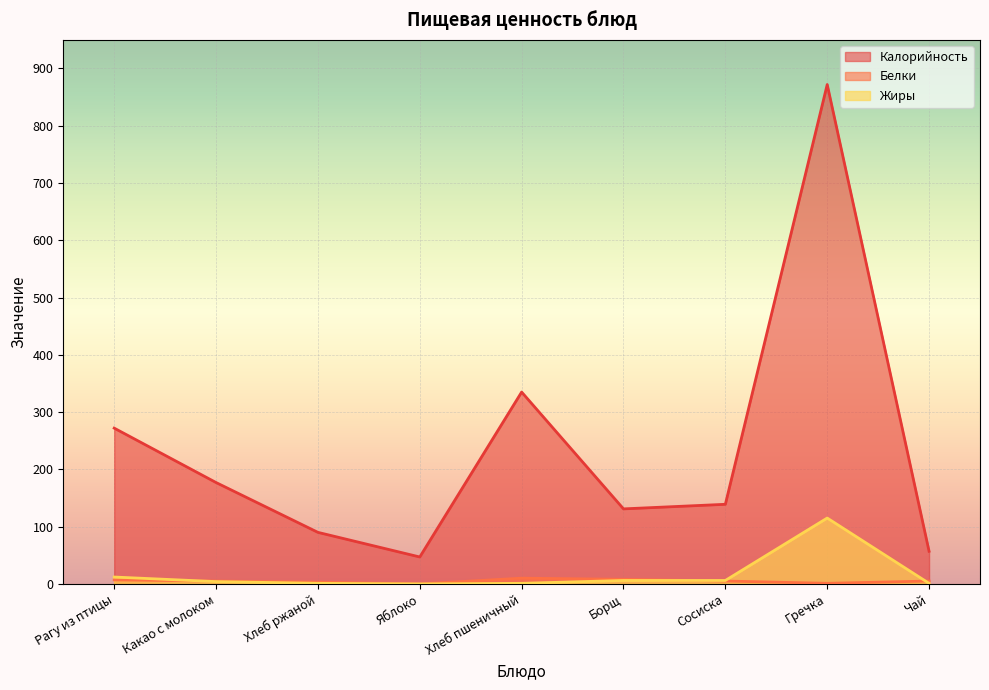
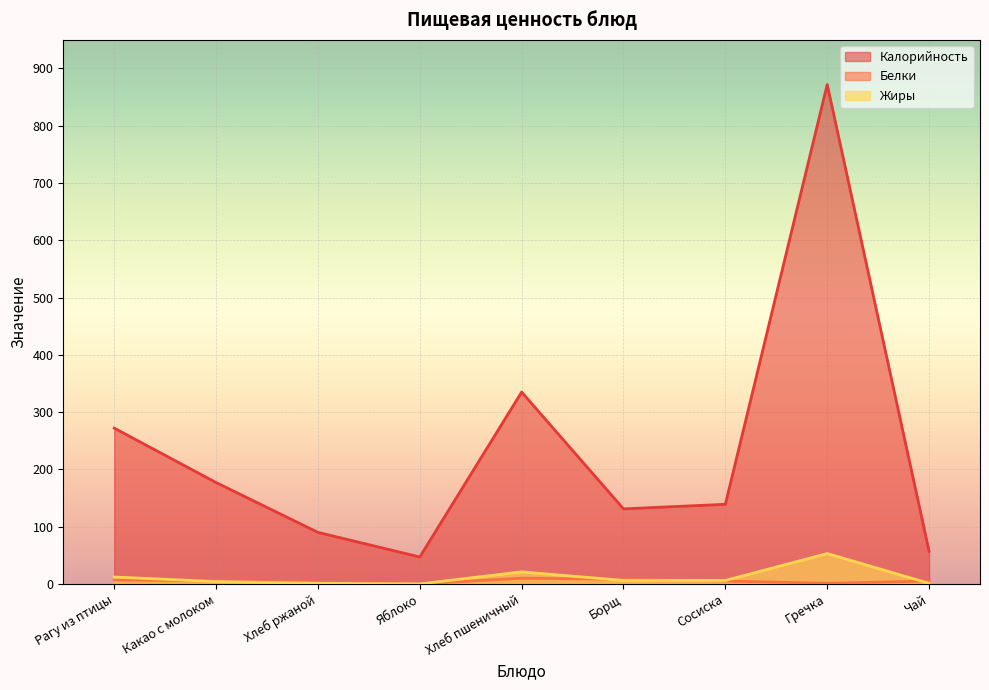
  {
    "Жиры": {
      "Рагу из птицы": 10,
-     "Хлеб пшеничный": 0,
-     "Гречка": 120
+     "Хлеб пшеничный": 20,
+     "Гречка": 50
    }
  }
